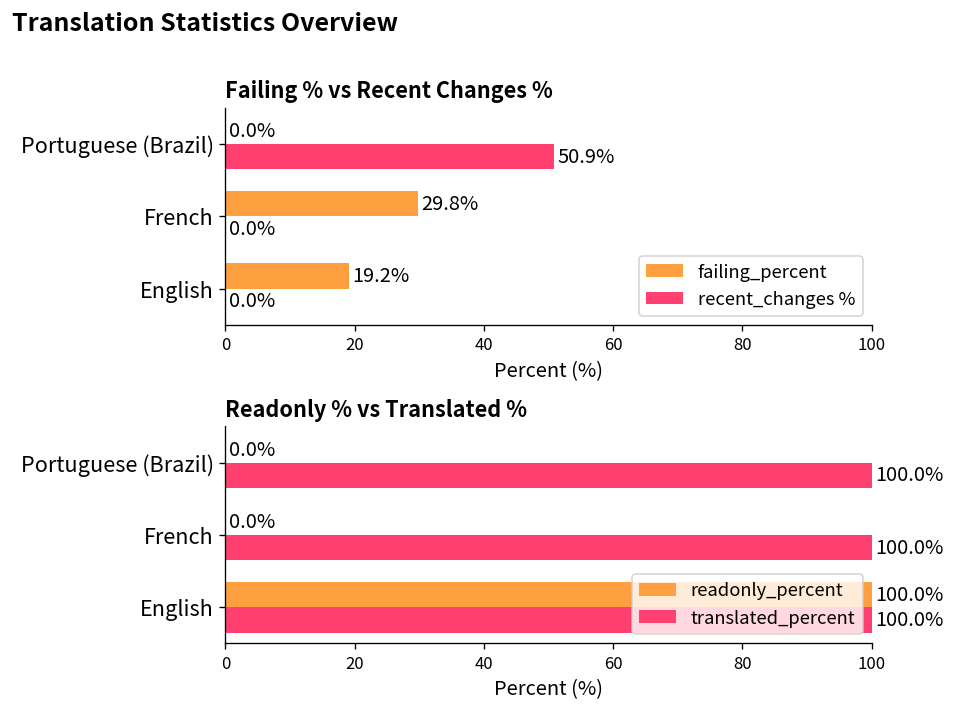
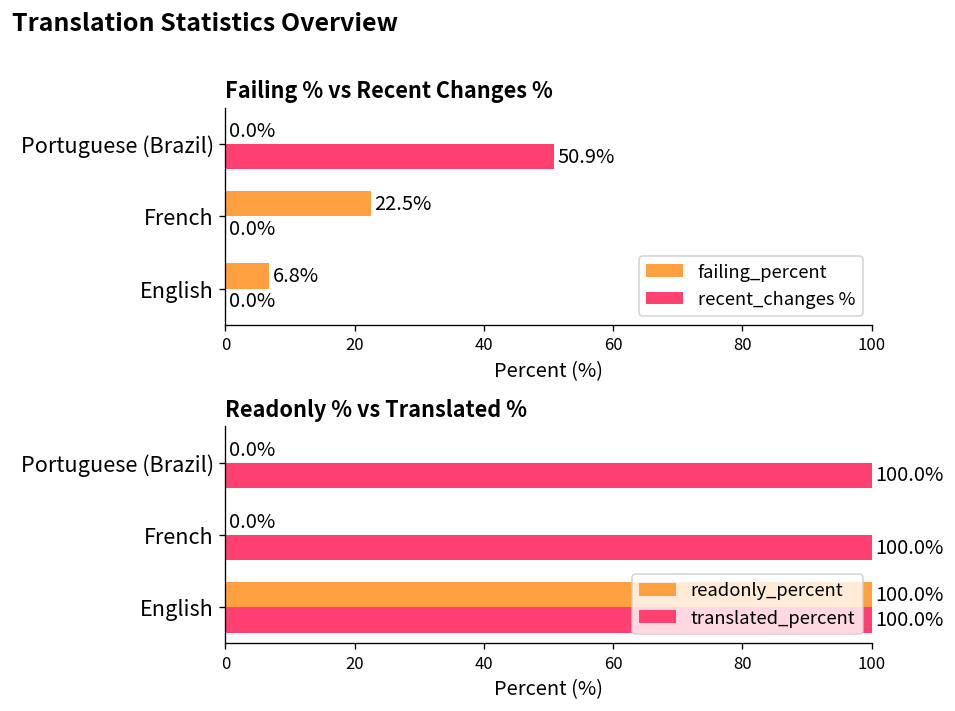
  {
    "Failing % vs Recent Changes %": {
      "failing_percent": {
        "Portuguese (Brazil)": "0.0%",
-       "French": "29.8%",
-       "English": "19.2%"
+       "French": "22.5%",
+       "English": "6.8%"
      },
      "recent_changes %": {
        "Portuguese (Brazil)": "50.9%",
        "French": "0.0%",
        "English": "0.0%"
      }
    },
    "Readonly % vs Translated %": {
      "readonly_percent": {
        "Portuguese (Brazil)": "0.0%",
        "French": "0.0%",
        "English": "100.0%"
      },
      "translated_percent": {
        "Portuguese (Brazil)": "100.0%",
        "French": "100.0%",
        "English": "100.0%"
      }
    }
  }
